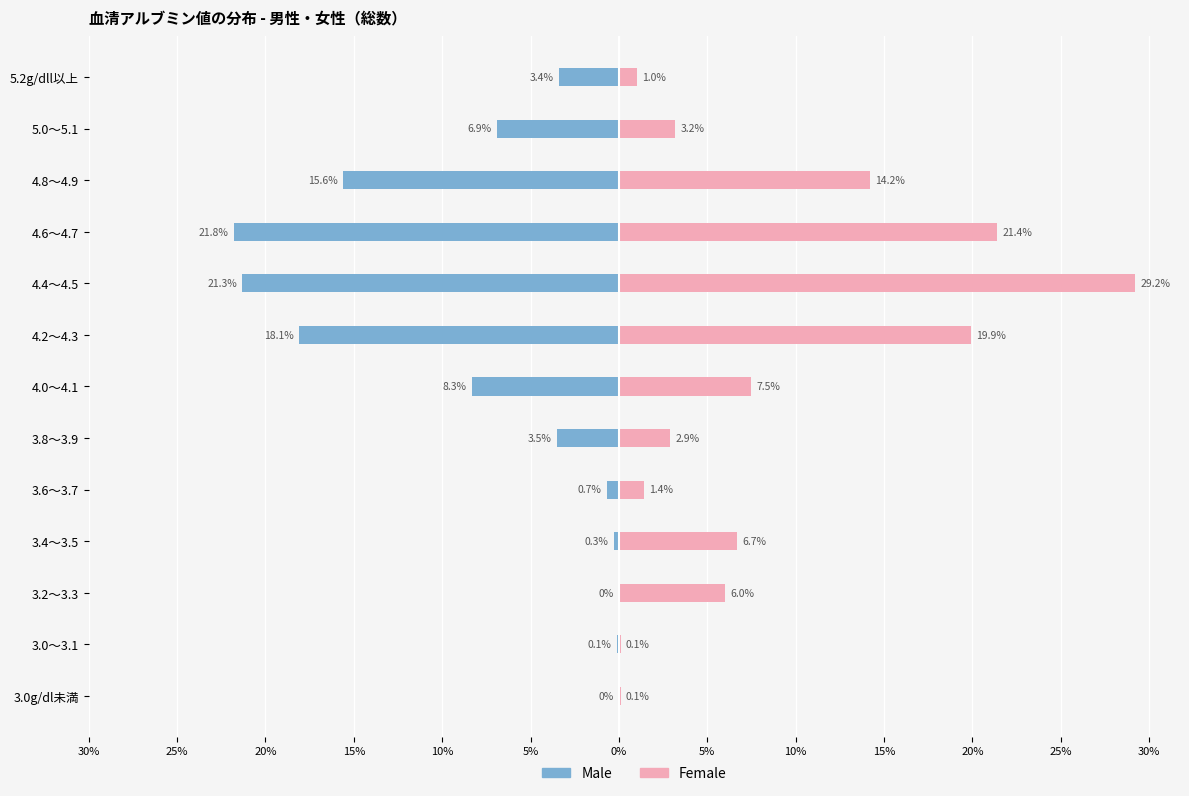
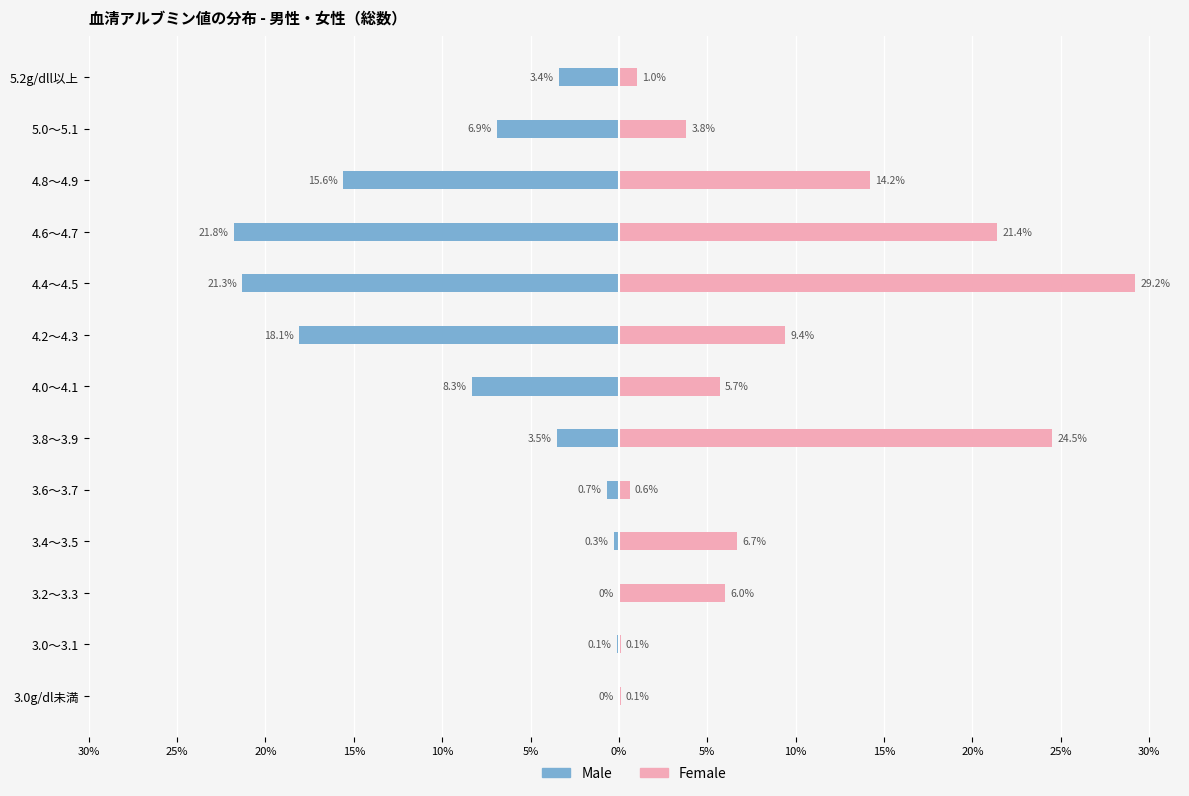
  {
    "Male": {
      "3.2～3.3": "0%",
      "3.0g/dl未満": "0%"
    },
    "Female": {
      "5.2g/dll以上": "1.0%",
-     "5.0～5.1": "3.2%",
+     "5.0～5.1": "3.8%",
      "4.8～4.9": "14.2%",
      "4.6～4.7": "21.4%",
      "4.4～4.5": "29.2%",
-     "4.2～4.3": "19.9%",
-     "4.0～4.1": "7.5%",
-     "3.8～3.9": "2.9%",
-     "3.6～3.7": "1.4%",
+     "4.2～4.3": "9.4%",
+     "4.0～4.1": "5.7%",
+     "3.8～3.9": "24.5%",
+     "3.6～3.7": "0.6%",
      "3.4～3.5": "6.7%",
      "3.2～3.3": "6.0%",
      "3.0～3.1": "0.1%",
      "3.0g/dl未満": "0.1%"
    }
  }
